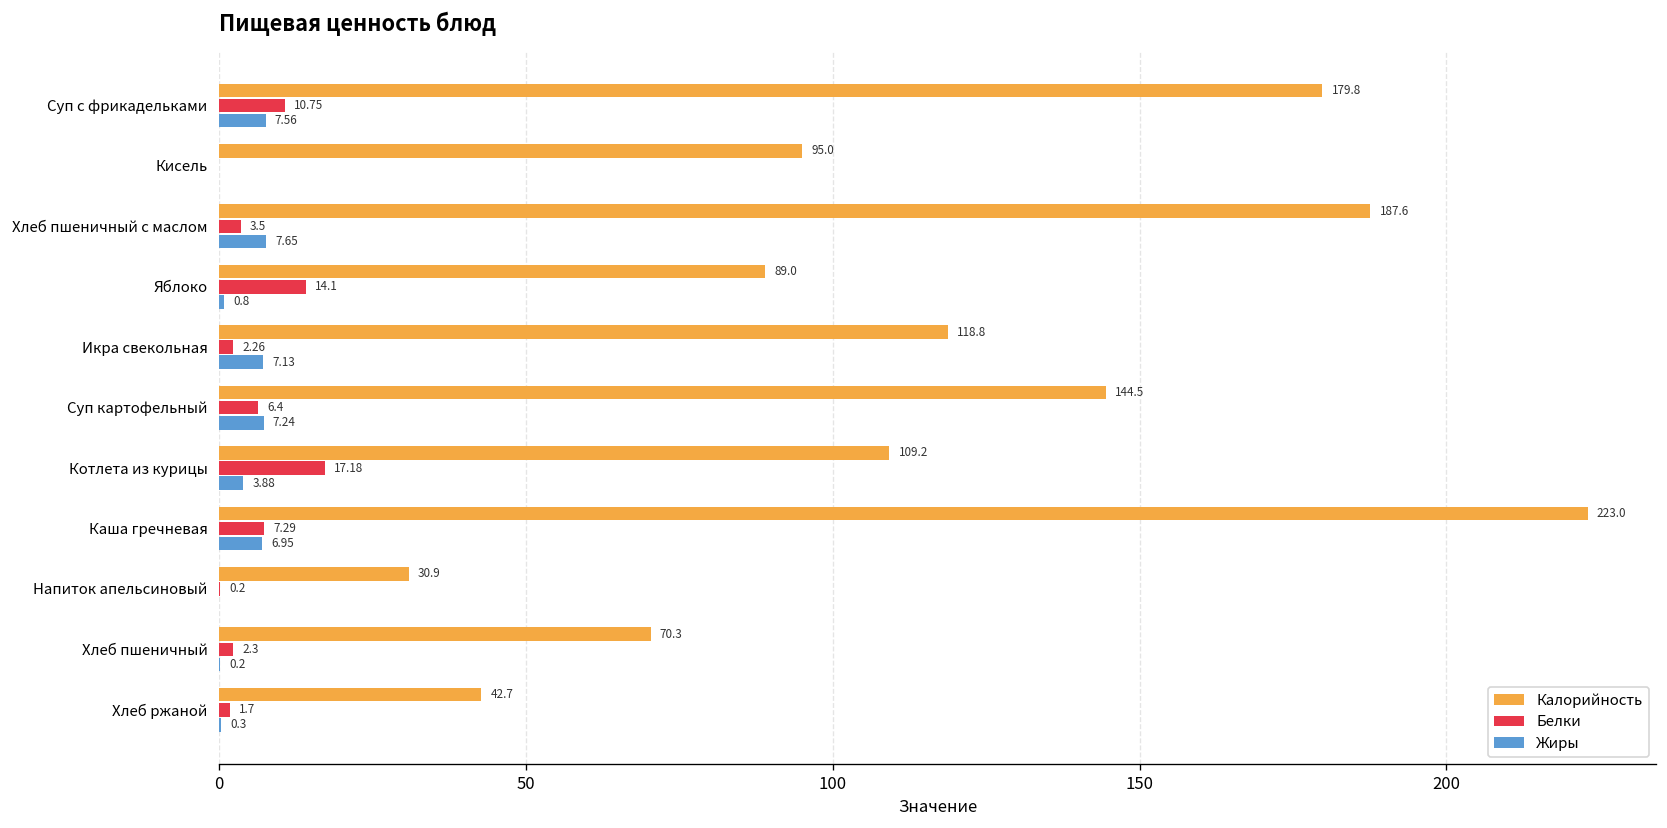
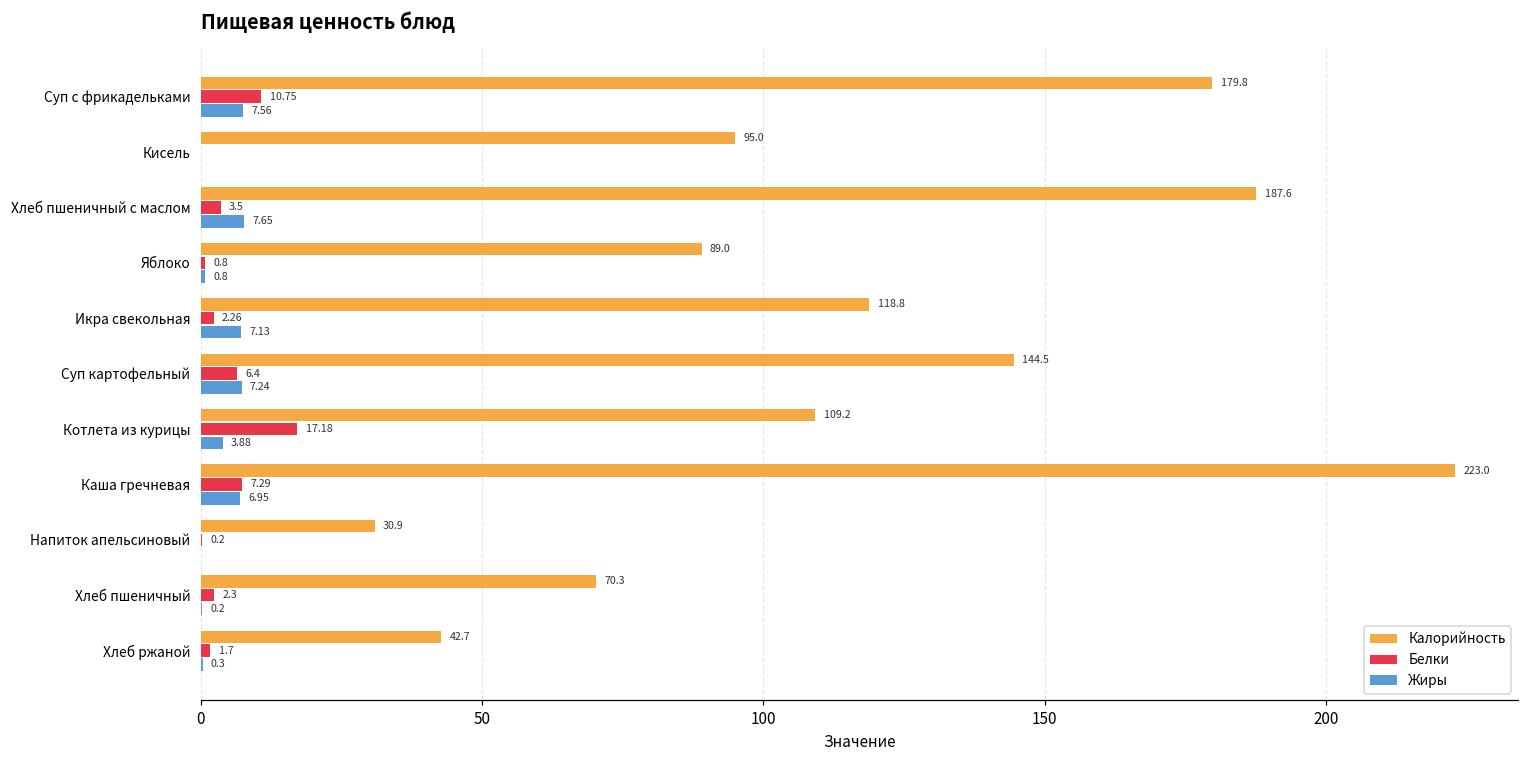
  {
    "Калорийность": {
      "Суп с фрикадельками": 179.8,
      "Кисель": 95.0,
      "Хлеб пшеничный с маслом": 187.6,
      "Яблоко": 89.0,
      "Икра свекольная": 118.8,
      "Суп картофельный": 144.5,
      "Котлета из курицы": 109.2,
      "Каша гречневая": 223.0,
      "Напиток апельсиновый": 30.9,
      "Хлеб пшеничный": 70.3,
      "Хлеб ржаной": 42.7
    },
    "Белки": {
      "Суп с фрикадельками": 10.75,
      "Хлеб пшеничный с маслом": 3.5,
-     "Яблоко": 14.1,
+     "Яблоко": 0.8,
      "Икра свекольная": 2.26,
      "Суп картофельный": 6.4,
      "Котлета из курицы": 17.18,
      "Каша гречневая": 7.29,
      "Напиток апельсиновый": 0.2,
      "Хлеб пшеничный": 2.3,
      "Хлеб ржаной": 1.7
    },
    "Жиры": {
      "Суп с фрикадельками": 7.56,
      "Хлеб пшеничный с маслом": 7.65,
      "Яблоко": 0.8,
      "Икра свекольная": 7.13,
      "Суп картофельный": 7.24,
      "Котлета из курицы": 3.88,
      "Каша гречневая": 6.95,
      "Хлеб пшеничный": 0.2,
      "Хлеб ржаной": 0.3
    }
  }
